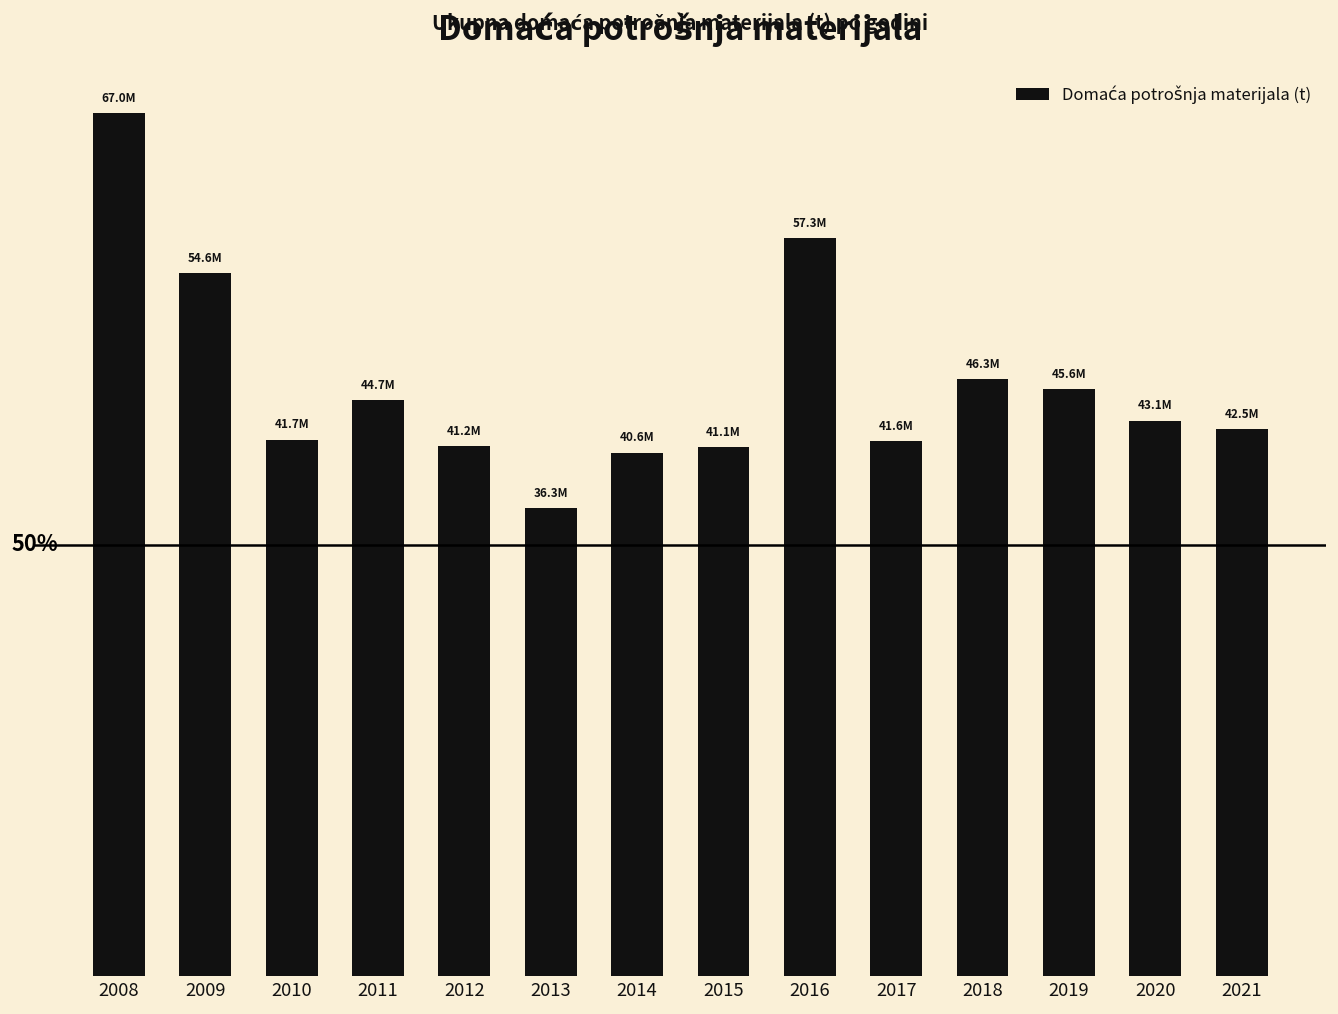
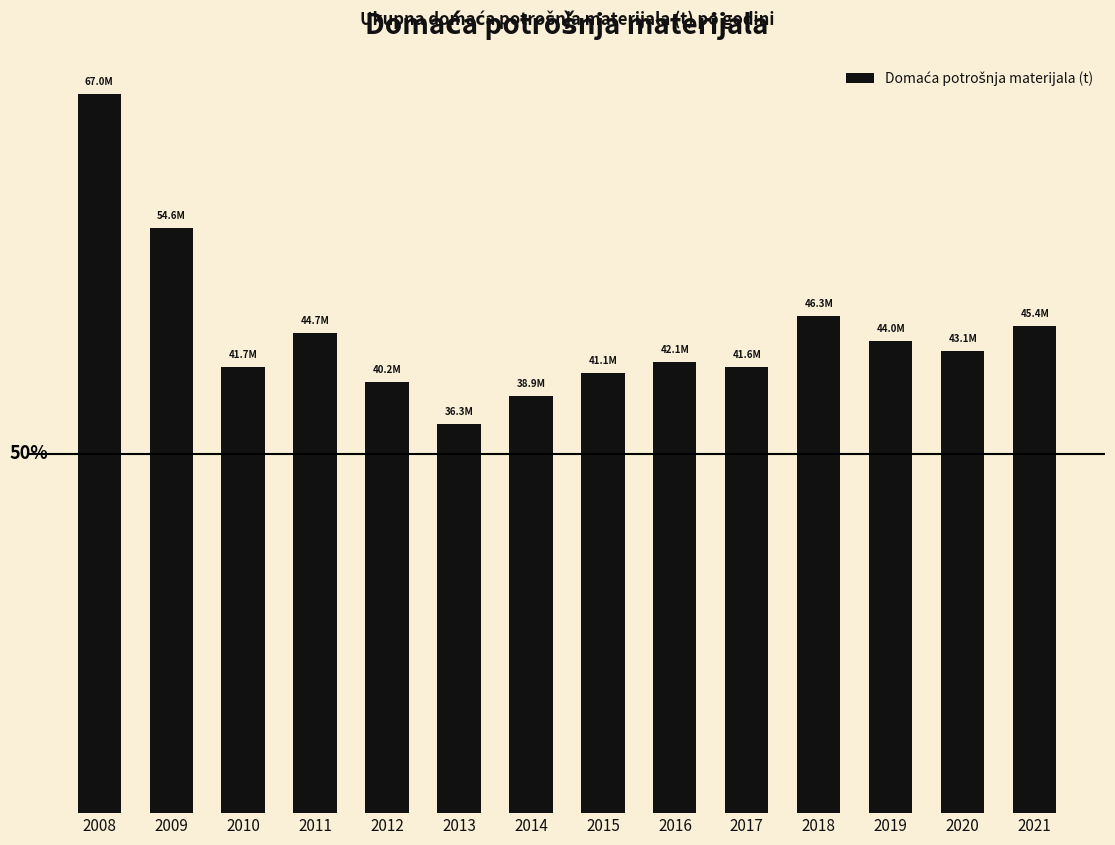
  {
    "2008": "67.0M",
    "2009": "54.6M",
    "2010": "41.7M",
    "2011": "44.7M",
-   "2012": "41.2M",
+   "2012": "40.2M",
    "2013": "36.3M",
-   "2014": "40.6M",
+   "2014": "38.9M",
    "2015": "41.1M",
-   "2016": "57.3M",
+   "2016": "42.1M",
    "2017": "41.6M",
    "2018": "46.3M",
-   "2019": "45.6M",
+   "2019": "44.0M",
    "2020": "43.1M",
-   "2021": "42.5M"
+   "2021": "45.4M"
  }
